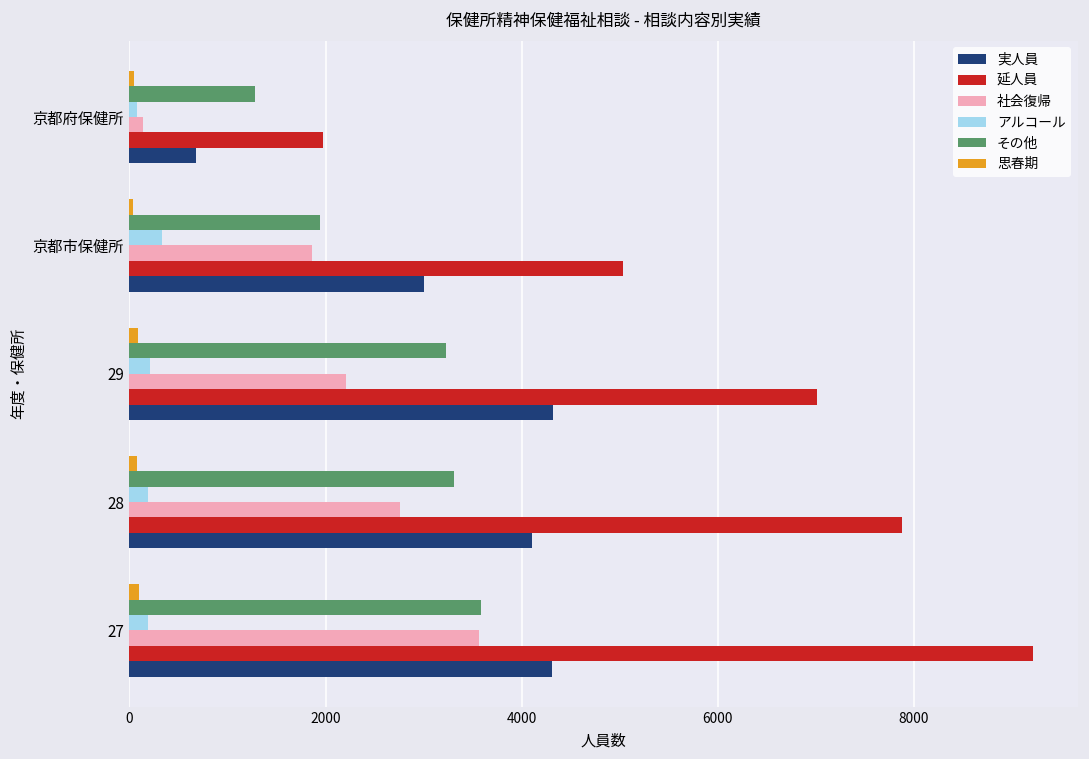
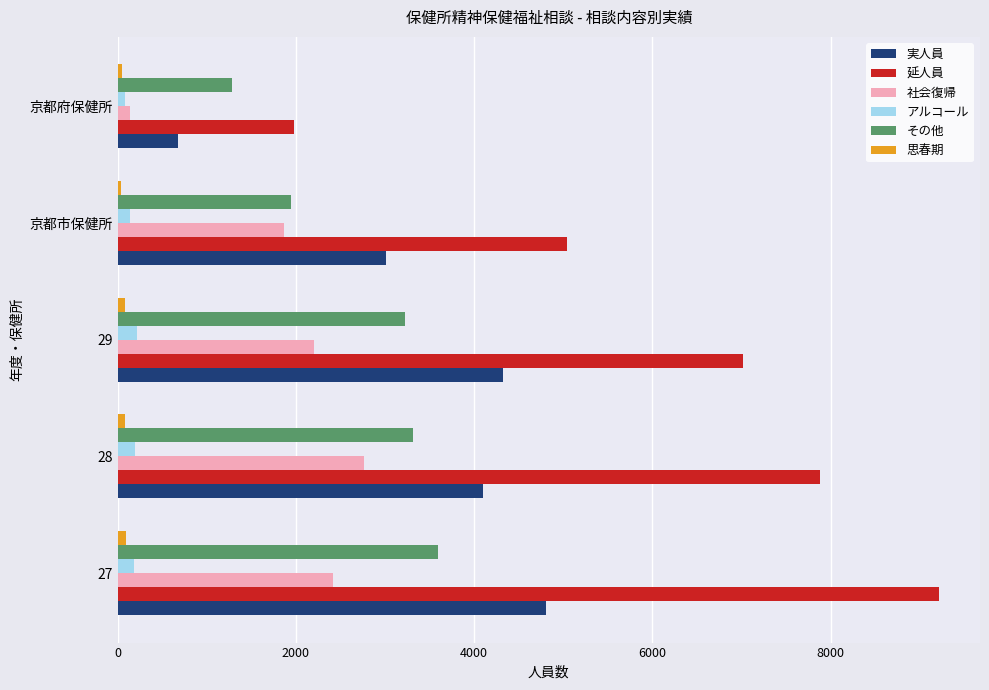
  {
    "実人員": {
      "京都府保健所": 700,
      "京都市保健所": 3000,
      "29": 4300,
      "28": 4100,
-     "27": 4300
+     "27": 4800
    },
    "延人員": {
      "京都府保健所": 2000,
      "京都市保健所": 5000,
      "29": 7000,
      "28": 7900,
      "27": 9200
    },
    "社会復帰": {
      "京都府保健所": 100,
      "京都市保健所": 1900,
      "29": 2200,
      "28": 2800,
-     "27": 3600
+     "27": 2400
    },
    "アルコール": {
      "京都府保健所": 100,
-     "京都市保健所": 300,
+     "京都市保健所": 100,
      "29": 200,
      "28": 200,
      "27": 200
    },
    "その他": {
      "京都府保健所": 1300,
      "京都市保健所": 1900,
      "29": 3200,
      "28": 3300,
      "27": 3600
    },
    "思春期": {
      "京都府保健所": 0,
      "京都市保健所": 0,
      "29": 100,
      "28": 100,
      "27": 100
    }
  }
